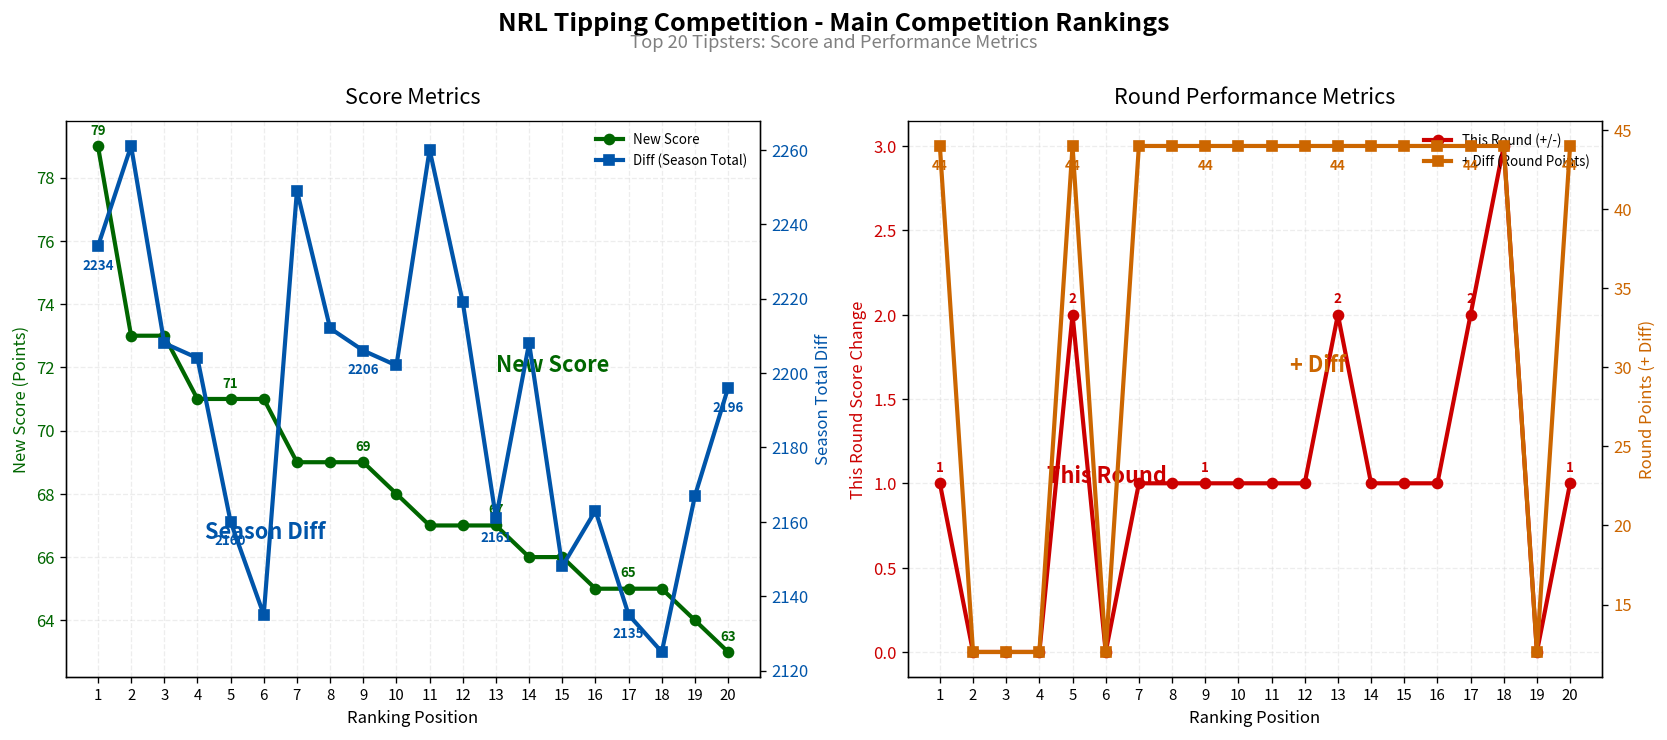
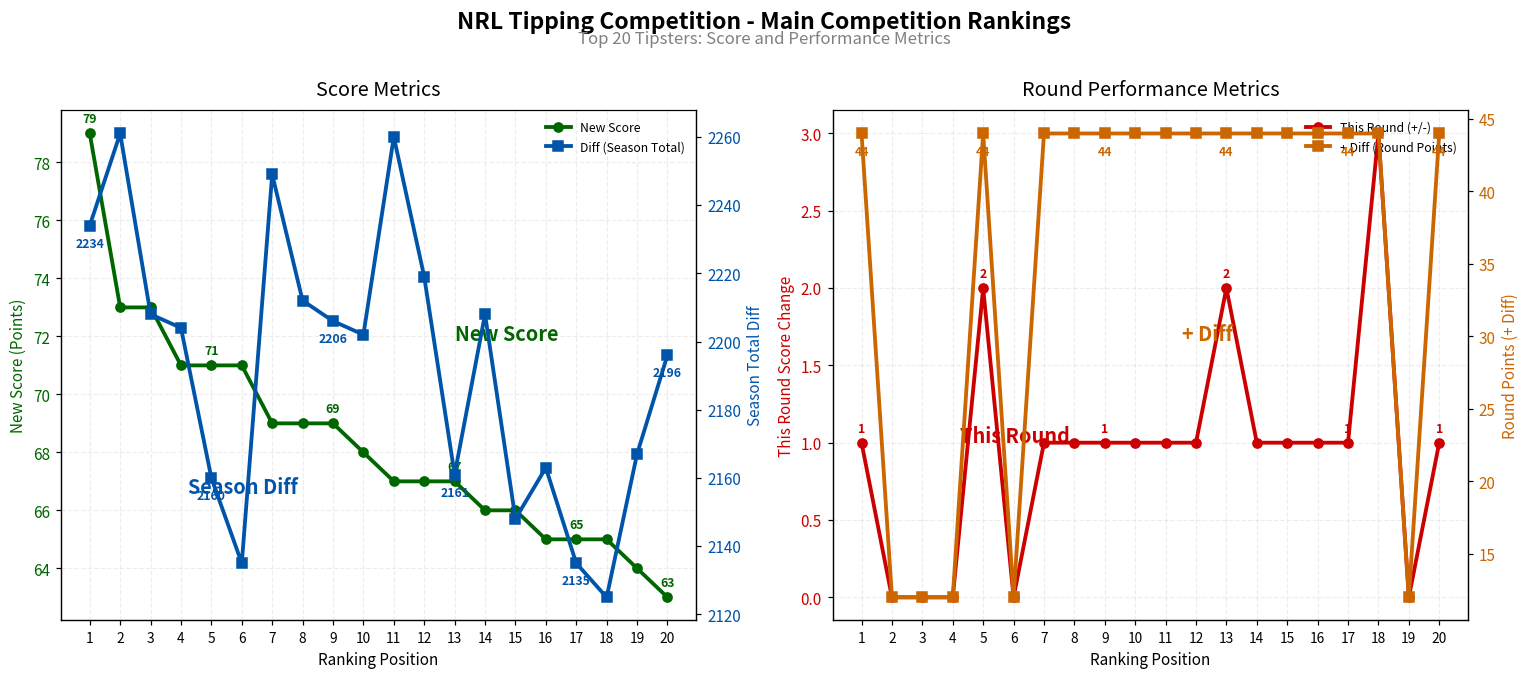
  {
    "Score Metrics": {
      "New Score": {
        "1": 79,
        "5": 71,
        "9": 69,
        "17": 65,
        "20": 63
      },
      "Diff (Season Total)": {
        "1": 2234,
        "9": 2206,
        "13": 2161,
        "17": 2135,
        "20": 2196
      }
    },
    "Round Performance Metrics": {
      "This Round (+/-)": {
        "1": 1,
        "5": 2,
        "9": 1,
        "13": 2,
-       "17": 2,
+       "17": 1,
        "20": 1
      },
      "+ Diff (Round Points)": {
        "1": 44,
        "5": 44,
        "9": 44,
        "13": 44,
        "17": 44,
        "20": 44
      }
    }
  }
